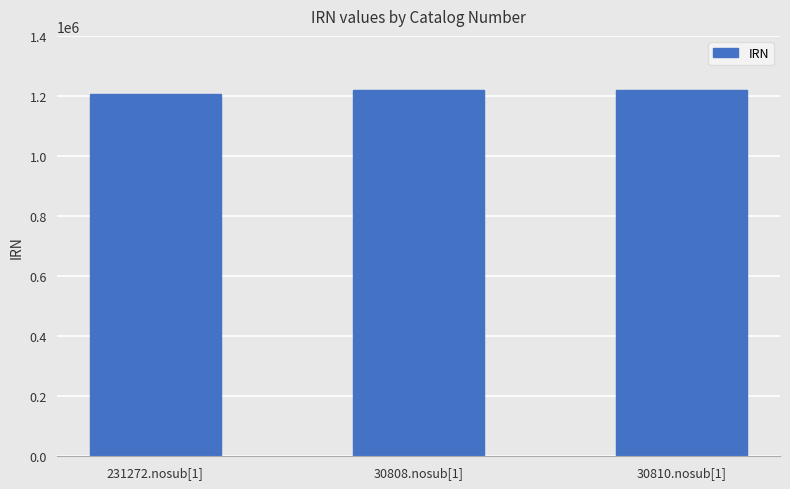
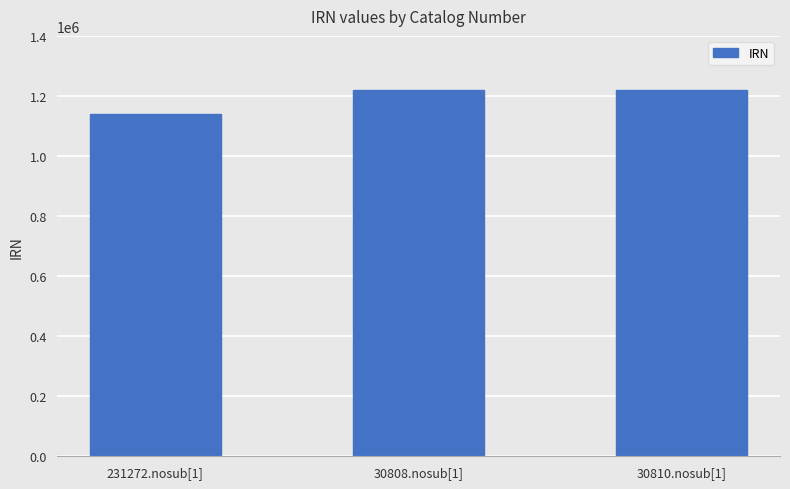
  {
-   "231272.nosub[1]": 1210000,
+   "231272.nosub[1]": 1140000,
    "30808.nosub[1]": 1220000,
    "30810.nosub[1]": 1220000
  }
